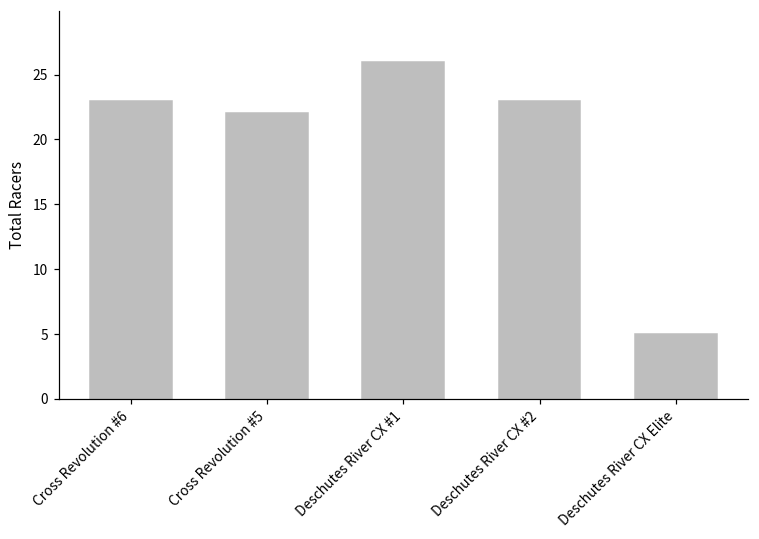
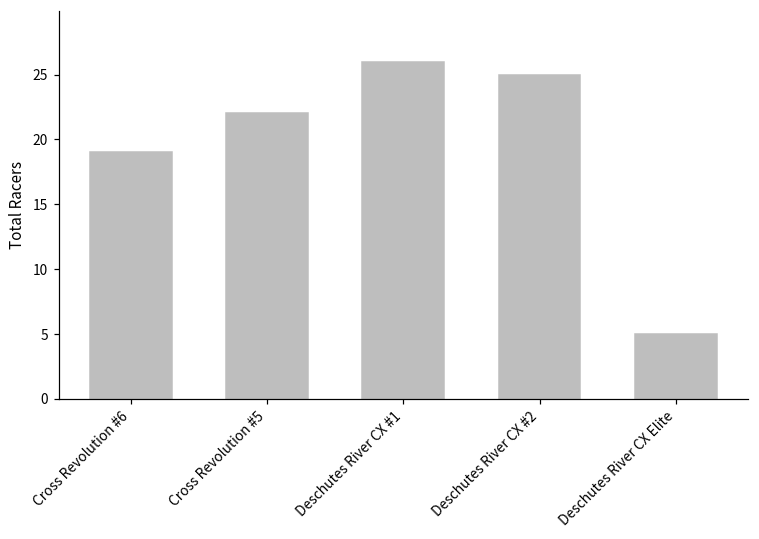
  {
-   "Cross Revolution #6": 23,
+   "Cross Revolution #6": 19,
    "Cross Revolution #5": 22,
    "Deschutes River CX #1": 26,
-   "Deschutes River CX #2": 23,
+   "Deschutes River CX #2": 25,
    "Deschutes River CX Elite": 5
  }
